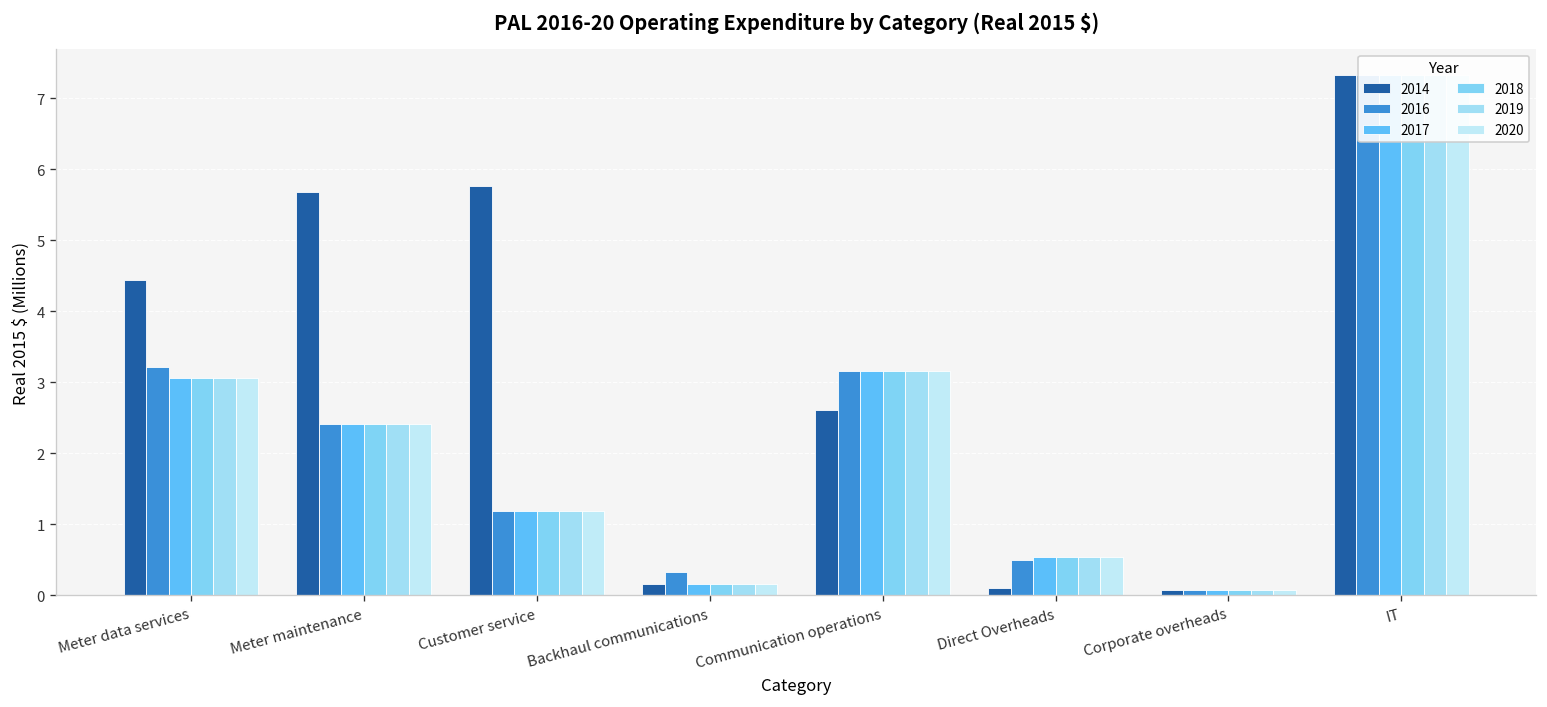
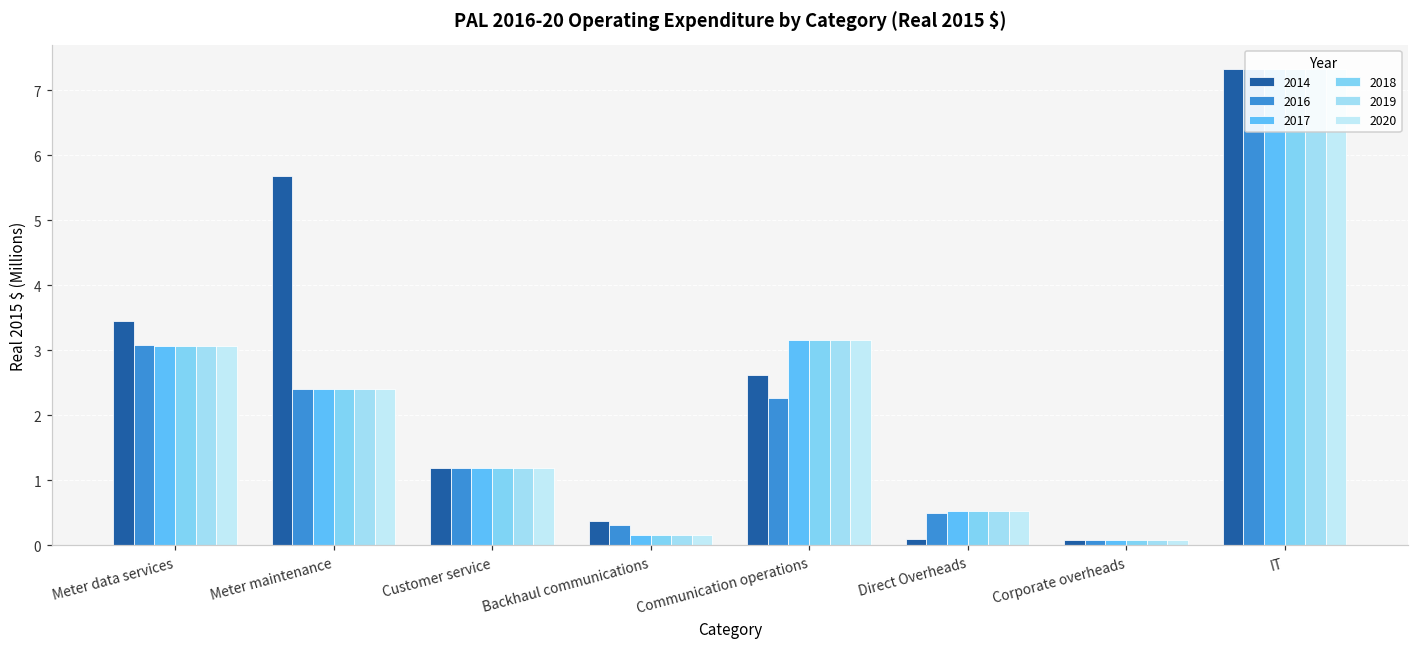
  {
    "2014": {
-     "Meter data services": 4.4,
+     "Meter data services": 3.5,
      "Meter maintenance": 5.7,
-     "Customer service": 5.8,
-     "Backhaul communications": 0.2,
+     "Customer service": 1.2,
+     "Backhaul communications": 0.4,
      "Communication operations": 2.6,
      "Direct Overheads": 0.1,
      "Corporate overheads": 0.1,
      "IT": 7.3
    },
    "2016": {
-     "Meter data services": 3.2,
+     "Meter data services": 3.1,
      "Meter maintenance": 2.4,
      "Customer service": 1.2,
      "Backhaul communications": 0.3,
-     "Communication operations": 3.2,
+     "Communication operations": 2.3,
      "Direct Overheads": 0.5,
      "Corporate overheads": 0.1
    }
  }
